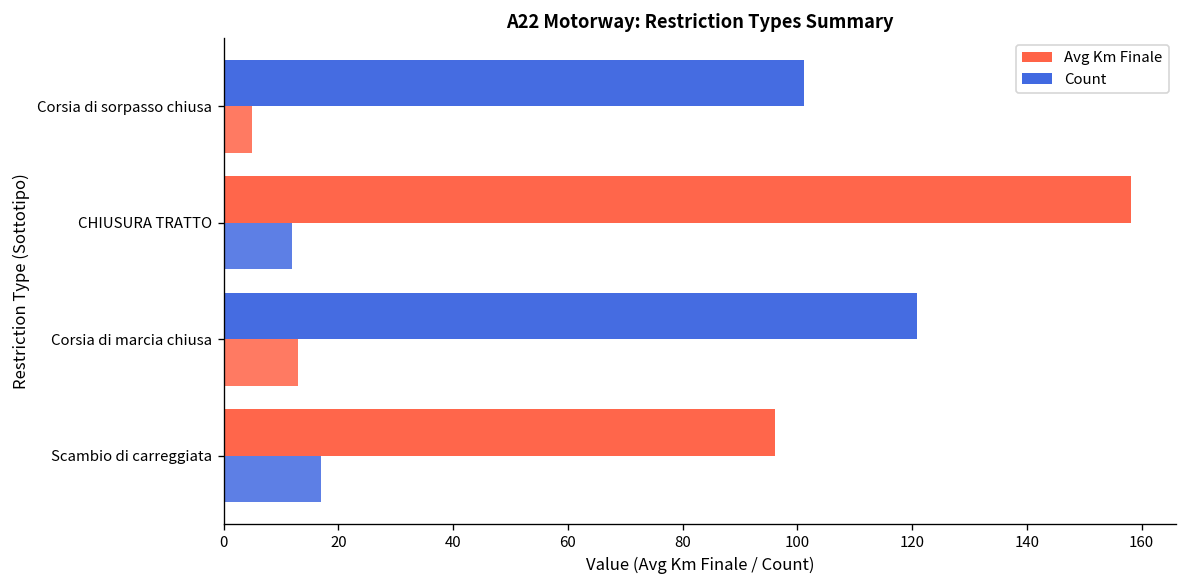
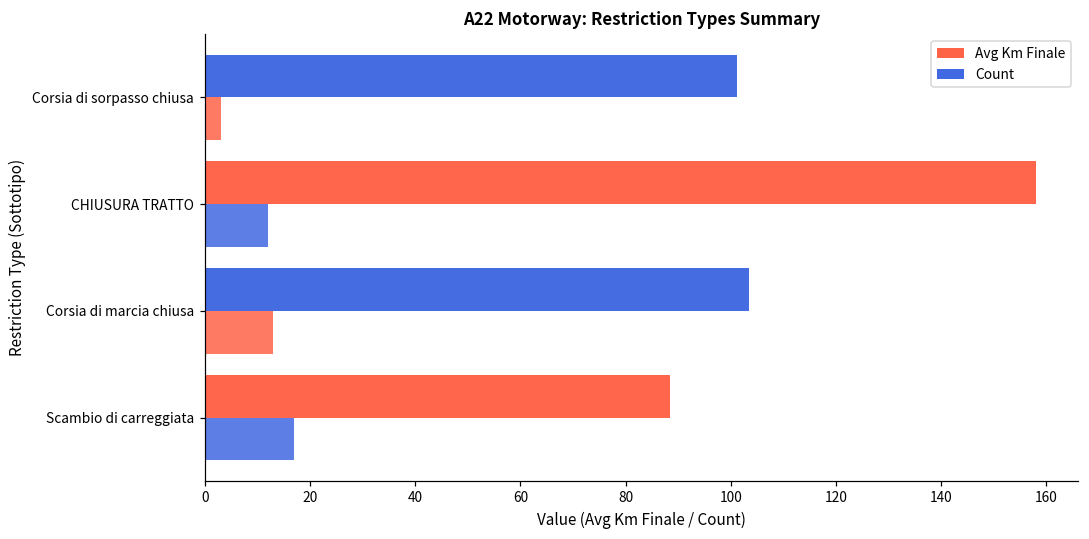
  {
    "Avg Km Finale": {
      "Corsia di sorpasso chiusa": 101,
      "CHIUSURA TRATTO": 158,
-     "Corsia di marcia chiusa": 121,
-     "Scambio di carreggiata": 96
+     "Corsia di marcia chiusa": 103,
+     "Scambio di carreggiata": 89
    },
    "Count": {
-     "Corsia di sorpasso chiusa": 5,
+     "Corsia di sorpasso chiusa": 3,
      "CHIUSURA TRATTO": 12,
      "Corsia di marcia chiusa": 13,
      "Scambio di carreggiata": 17
    }
  }
